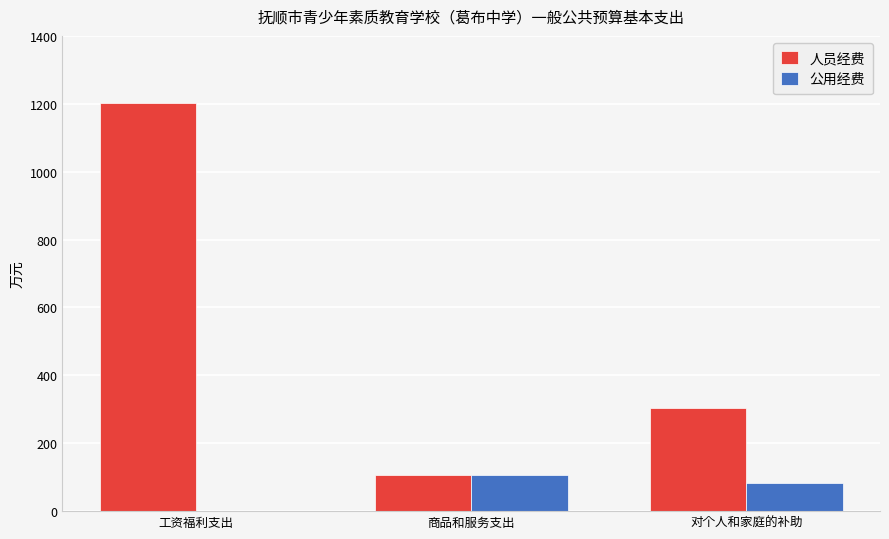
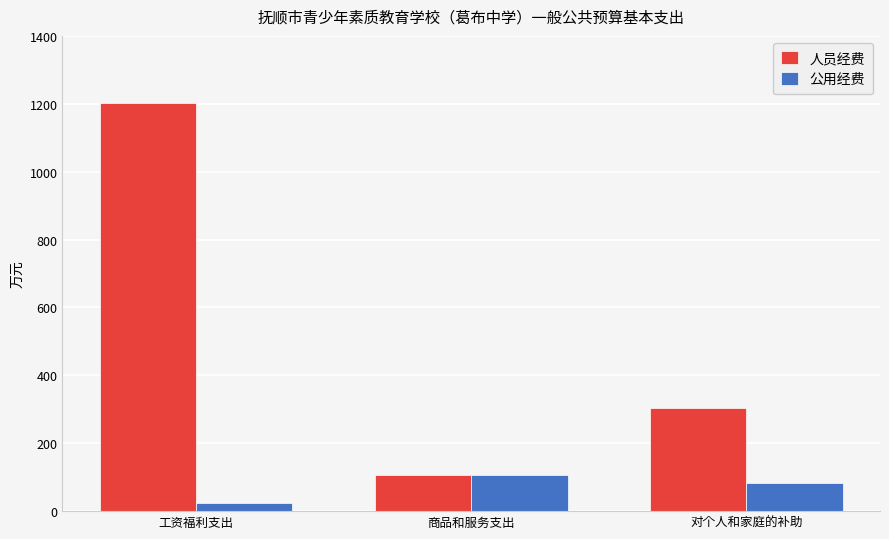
  {
    "人员经费": {
      "工资福利支出": 1200,
      "商品和服务支出": 110,
      "对个人和家庭的补助": 300
    },
    "公用经费": {
-     "工资福利支出": 0,
+     "工资福利支出": 30,
      "商品和服务支出": 110,
      "对个人和家庭的补助": 80
    }
  }
